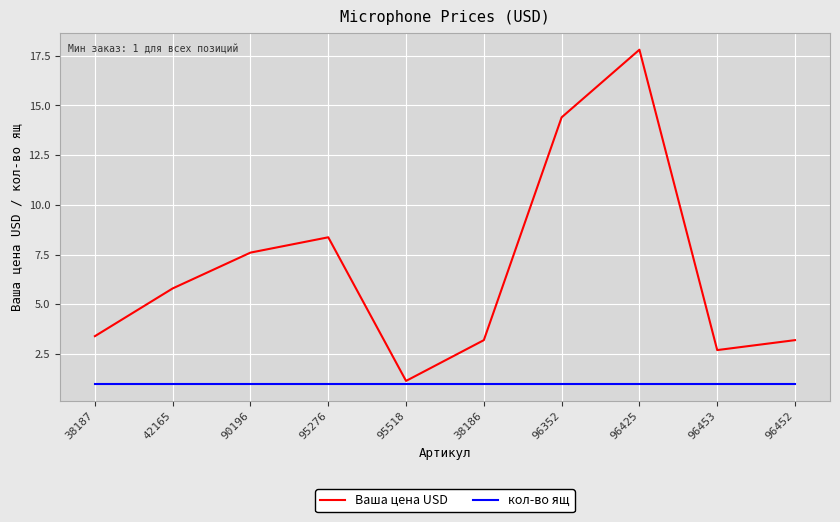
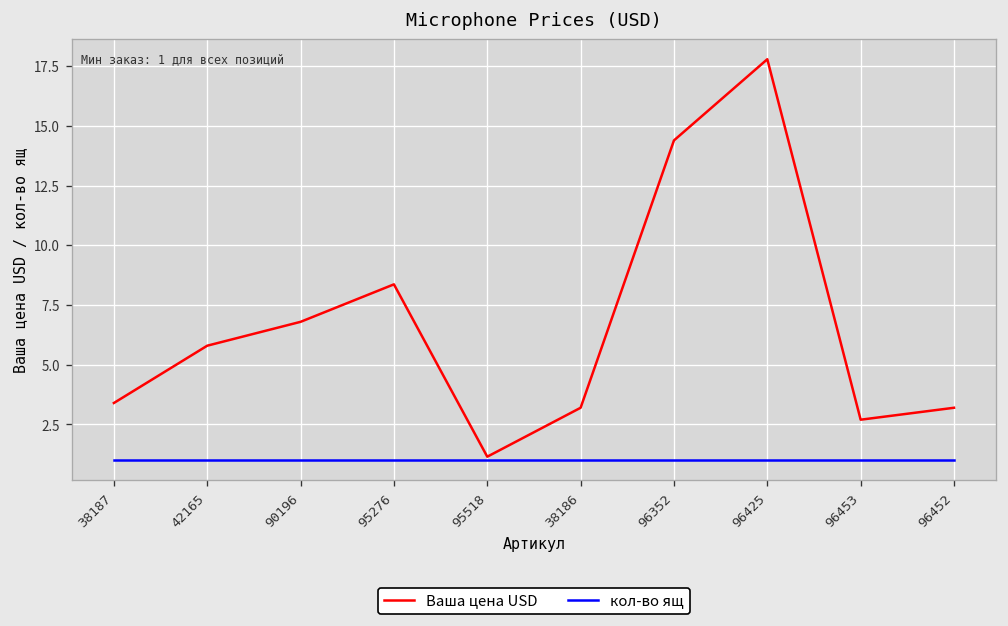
  {
    "Ваша цена USD": {
      "38187": 3.4,
      "42165": 5.8,
-     "90196": 7.6,
+     "90196": 6.8,
      "95276": 8.4,
      "95518": 1.2,
      "38186": 3.2,
      "96352": 14.4,
      "96425": 17.8,
      "96453": 2.7,
      "96452": 3.2
    },
    "кол-во ящ": {
      "38187": 1.0,
      "42165": 1.0,
      "90196": 1.0,
      "95276": 1.0,
      "95518": 1.0,
      "38186": 1.0,
      "96352": 1.0,
      "96425": 1.0,
      "96453": 1.0,
      "96452": 1.0
    }
  }
